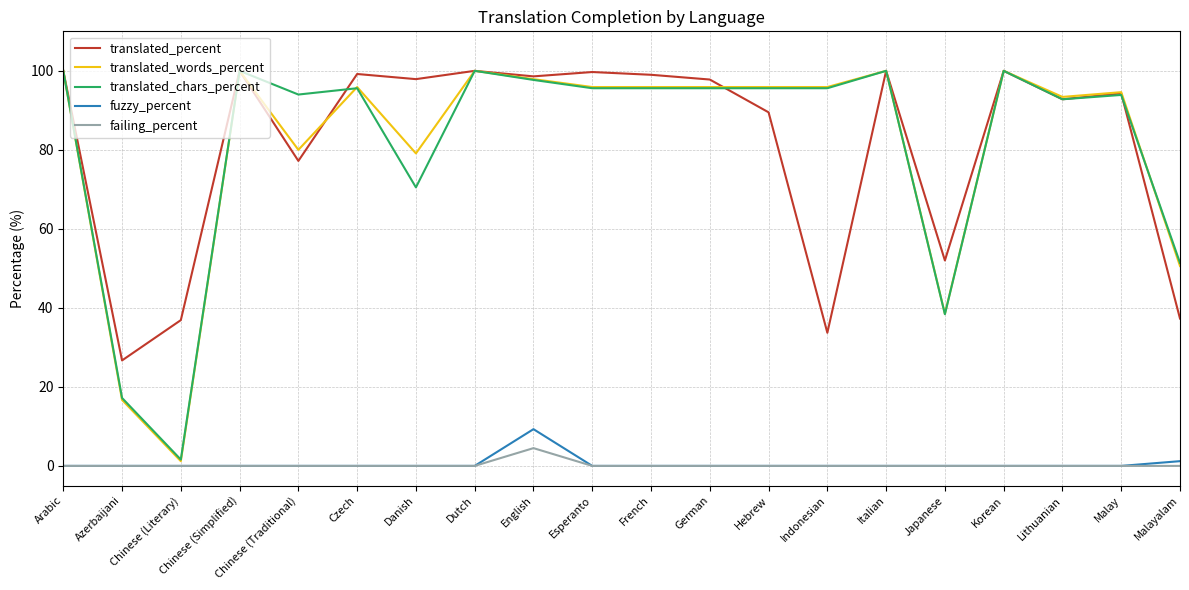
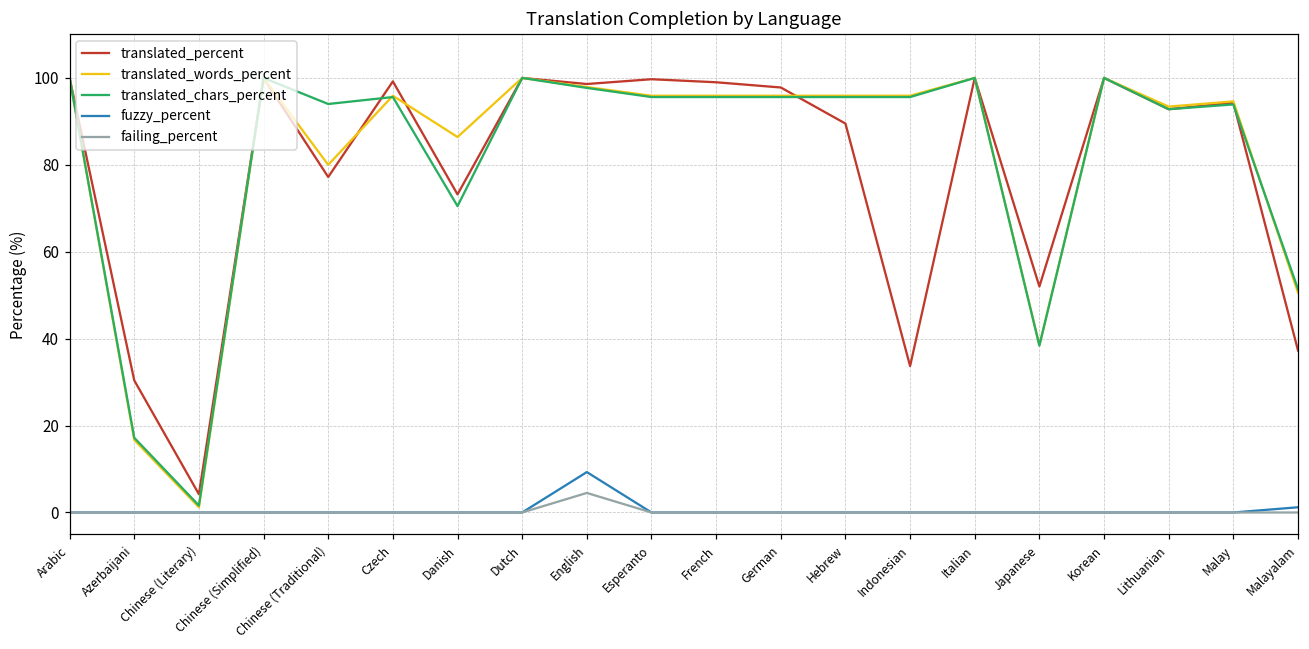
  {
    "translated_percent": {
-     "Azerbaijani": 27,
-     "Chinese (Literary)": 37,
+     "Azerbaijani": 30,
+     "Chinese (Literary)": 4,
      "Chinese (Traditional)": 77,
      "Czech": 99,
-     "Danish": 98,
+     "Danish": 73,
      "English": 99,
      "Esperanto": 100,
      "French": 99,
      "German": 98,
      "Hebrew": 90,
      "Indonesian": 34,
      "Japanese": 52,
      "Malayalam": 37
    },
    "translated_words_percent": {
      "Chinese (Traditional)": 80,
-     "Danish": 79,
+     "Danish": 86,
      "Malayalam": 51
    },
    "translated_chars_percent": {
      "Chinese (Traditional)": 94,
      "Danish": 71,
      "Malayalam": 51
    },
    "fuzzy_percent": {
      "English": 9,
      "Malayalam": 1
    },
    "failing_percent": {
      "English": 5,
      "Malayalam": 0
    }
  }
